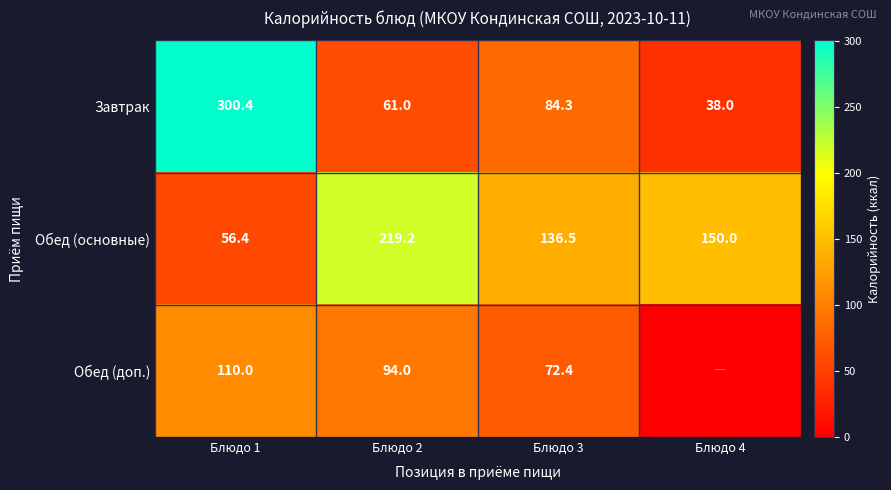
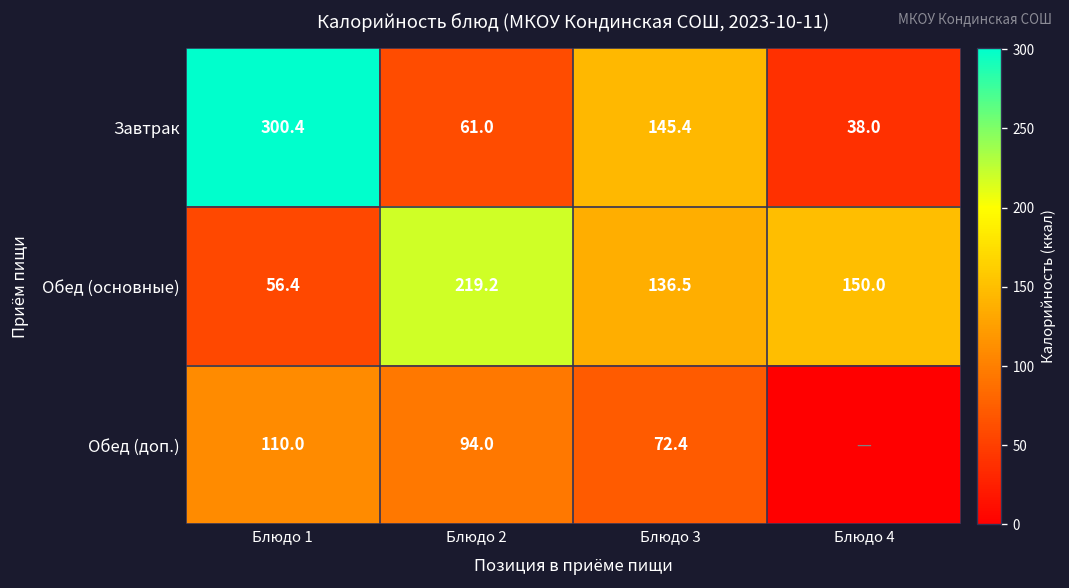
  {
    "Завтрак": {
      "Блюдо 1": 300.4,
      "Блюдо 2": 61.0,
-     "Блюдо 3": 84.3,
+     "Блюдо 3": 145.4,
      "Блюдо 4": 38.0
    },
    "Обед (основные)": {
      "Блюдо 1": 56.4,
      "Блюдо 2": 219.2,
      "Блюдо 3": 136.5,
      "Блюдо 4": 150.0
    },
    "Обед (доп.)": {
      "Блюдо 1": 110.0,
      "Блюдо 2": 94.0,
      "Блюдо 3": 72.4
    }
  }
